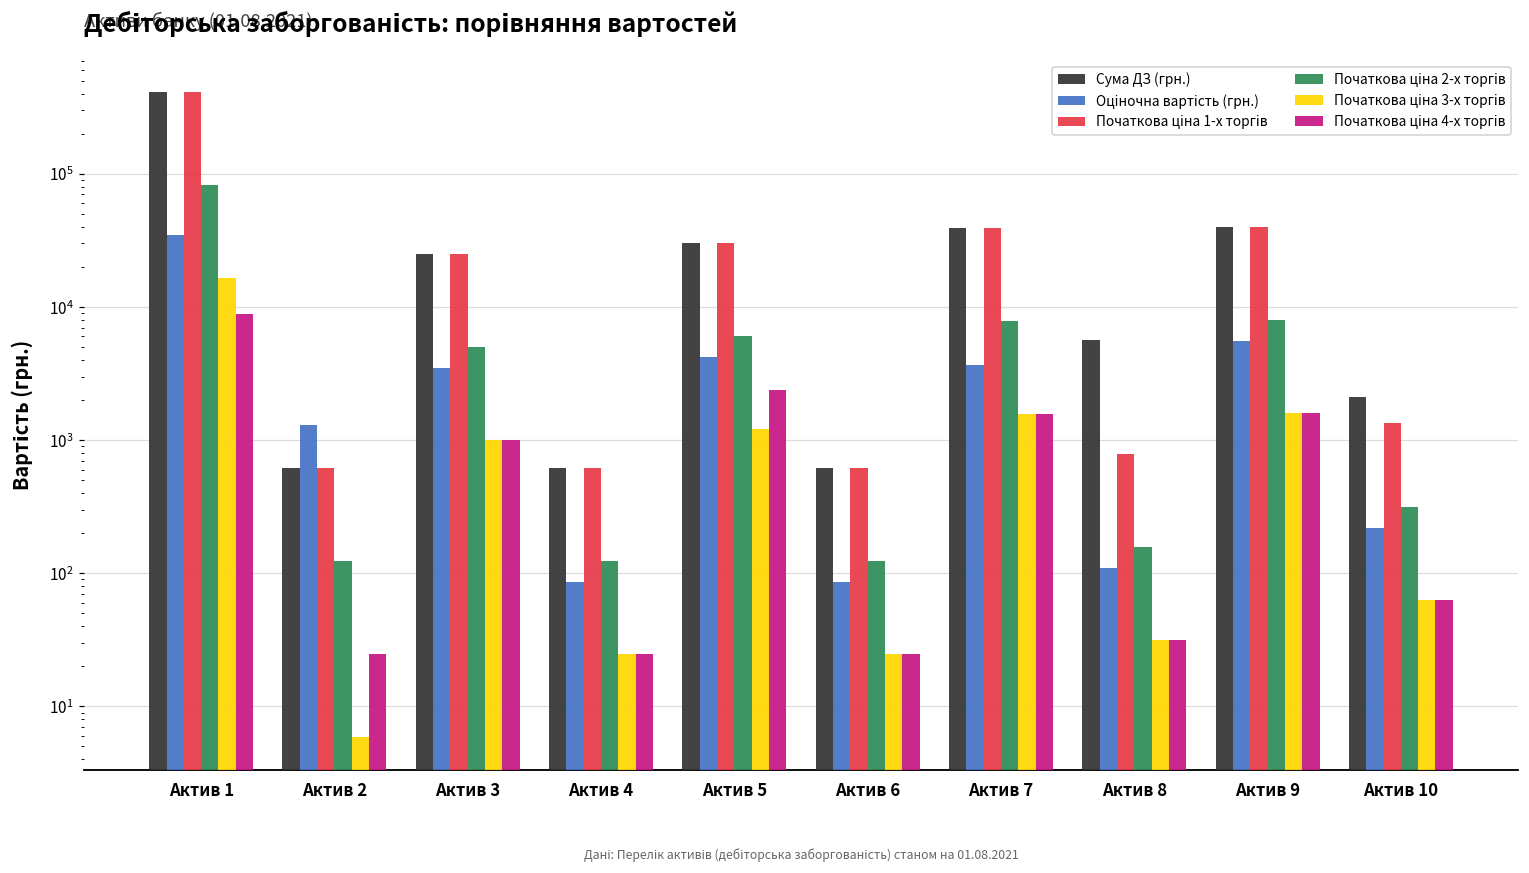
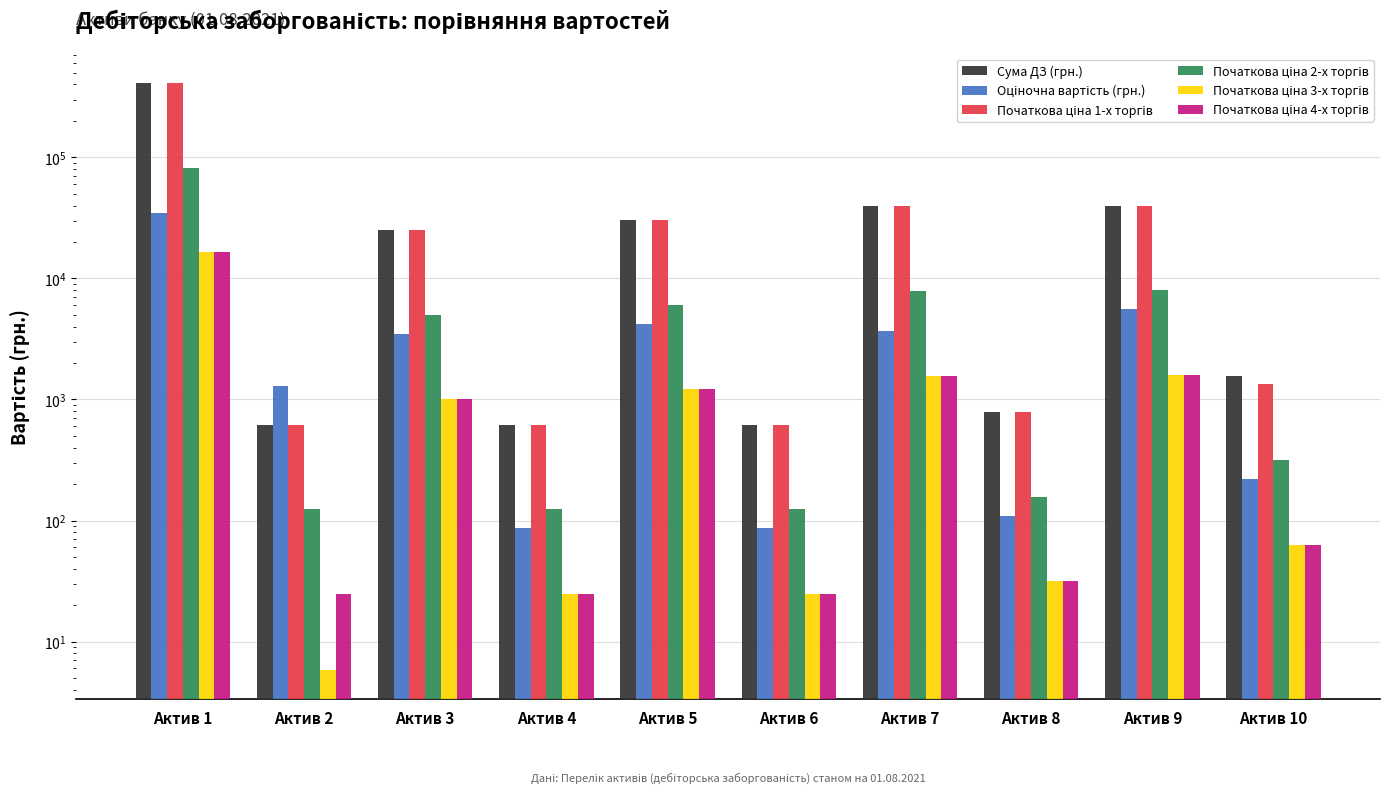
  {
    "Сума ДЗ (грн.)": {
      "Актив 1": 410000,
      "Актив 2": 600,
      "Актив 3": 25000,
      "Актив 4": 600,
      "Актив 5": 30000,
      "Актив 6": 600,
      "Актив 7": 39000,
-     "Актив 8": 6000,
+     "Актив 8": 800,
      "Актив 9": 40000,
-     "Актив 10": 2100
+     "Актив 10": 1600
    },
    "Оціночна вартість (грн.)": {
      "Актив 1": 35000,
      "Актив 2": 1300,
      "Актив 3": 3500,
      "Актив 4": 90,
      "Актив 5": 4200,
      "Актив 6": 90,
      "Актив 7": 3700,
      "Актив 8": 110,
      "Актив 9": 6000,
      "Актив 10": 220
    },
    "Початкова ціна 1-х торгів": {
      "Актив 1": 410000,
      "Актив 2": 600,
      "Актив 3": 25000,
      "Актив 4": 600,
      "Актив 5": 30000,
      "Актив 6": 600,
      "Актив 7": 39000,
      "Актив 8": 800,
      "Актив 9": 40000,
      "Актив 10": 1300
    },
    "Початкова ціна 2-х торгів": {
      "Актив 1": 80000,
      "Актив 2": 120,
      "Актив 3": 5000,
      "Актив 4": 120,
      "Актив 5": 6000,
      "Актив 6": 120,
      "Актив 7": 8000,
      "Актив 8": 160,
      "Актив 9": 8000,
      "Актив 10": 320
    },
    "Початкова ціна 3-х торгів": {
      "Актив 1": 16000,
      "Актив 2": 6,
      "Актив 3": 1000,
      "Актив 4": 25,
      "Актив 5": 1200,
      "Актив 6": 25,
      "Актив 7": 1600,
      "Актив 8": 32,
      "Актив 9": 1600,
      "Актив 10": 60
    },
    "Початкова ціна 4-х торгів": {
-     "Актив 1": 9000,
+     "Актив 1": 16000,
      "Актив 2": 25,
      "Актив 3": 1000,
      "Актив 4": 25,
-     "Актив 5": 2400,
+     "Актив 5": 1200,
      "Актив 6": 25,
      "Актив 7": 1600,
      "Актив 8": 32,
      "Актив 9": 1600,
      "Актив 10": 60
    }
  }
